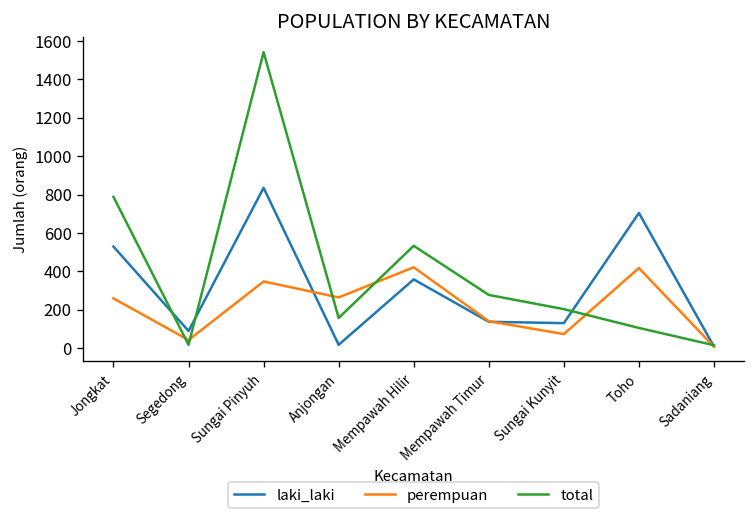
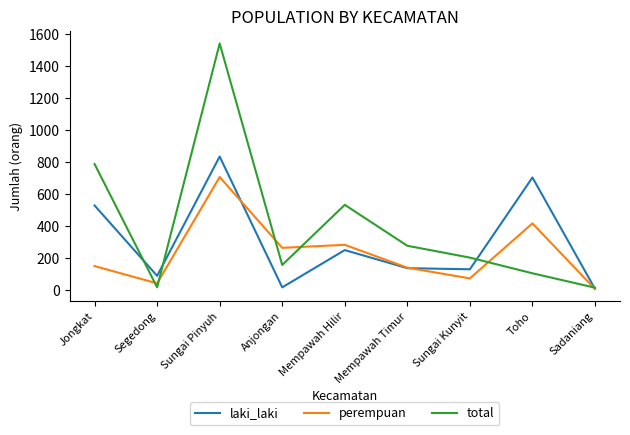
  {
    "laki_laki": {
      "Jongkat": 530,
      "Segedong": 90,
      "Sungai Pinyuh": 840,
      "Anjongan": 20,
-     "Mempawah Hilir": 360,
+     "Mempawah Hilir": 250,
      "Sungai Kunyit": 130,
      "Toho": 700
    },
    "perempuan": {
-     "Jongkat": 260,
+     "Jongkat": 150,
      "Segedong": 40,
-     "Sungai Pinyuh": 350,
+     "Sungai Pinyuh": 710,
      "Anjongan": 260,
-     "Mempawah Hilir": 420,
+     "Mempawah Hilir": 280,
      "Sungai Kunyit": 70,
      "Toho": 420
    },
    "total": {
      "Jongkat": 790,
      "Segedong": 20,
      "Sungai Pinyuh": 1540,
      "Anjongan": 160,
      "Mempawah Hilir": 530,
      "Mempawah Timur": 280,
      "Sungai Kunyit": 200,
      "Toho": 110
    }
  }
